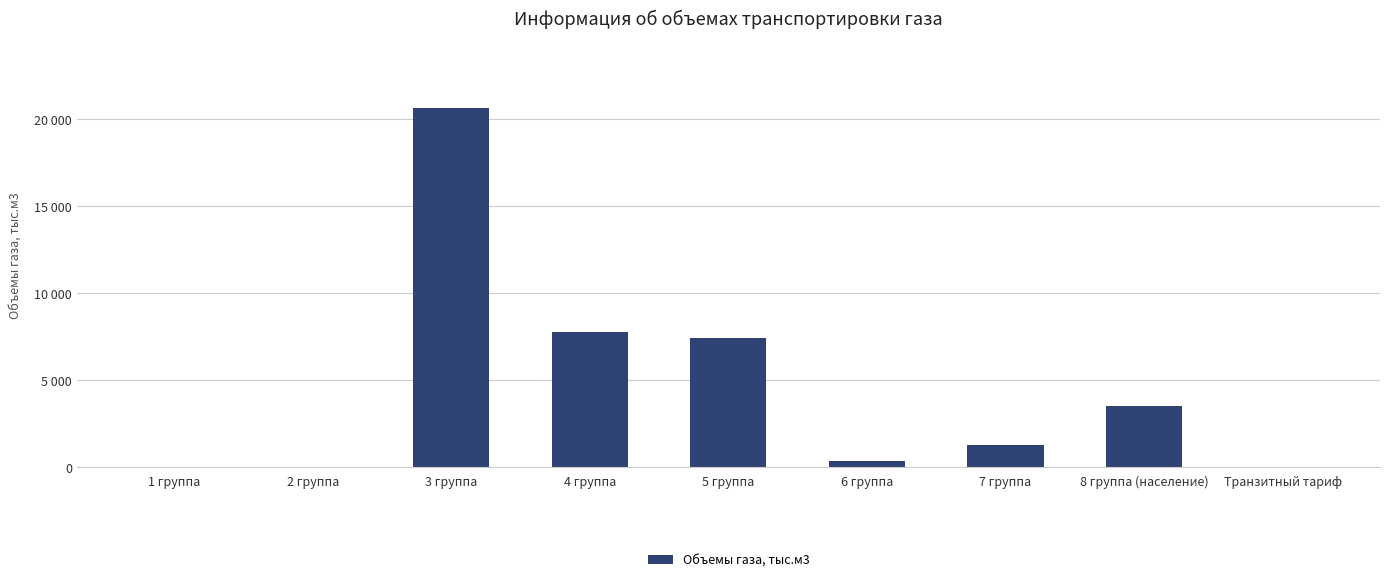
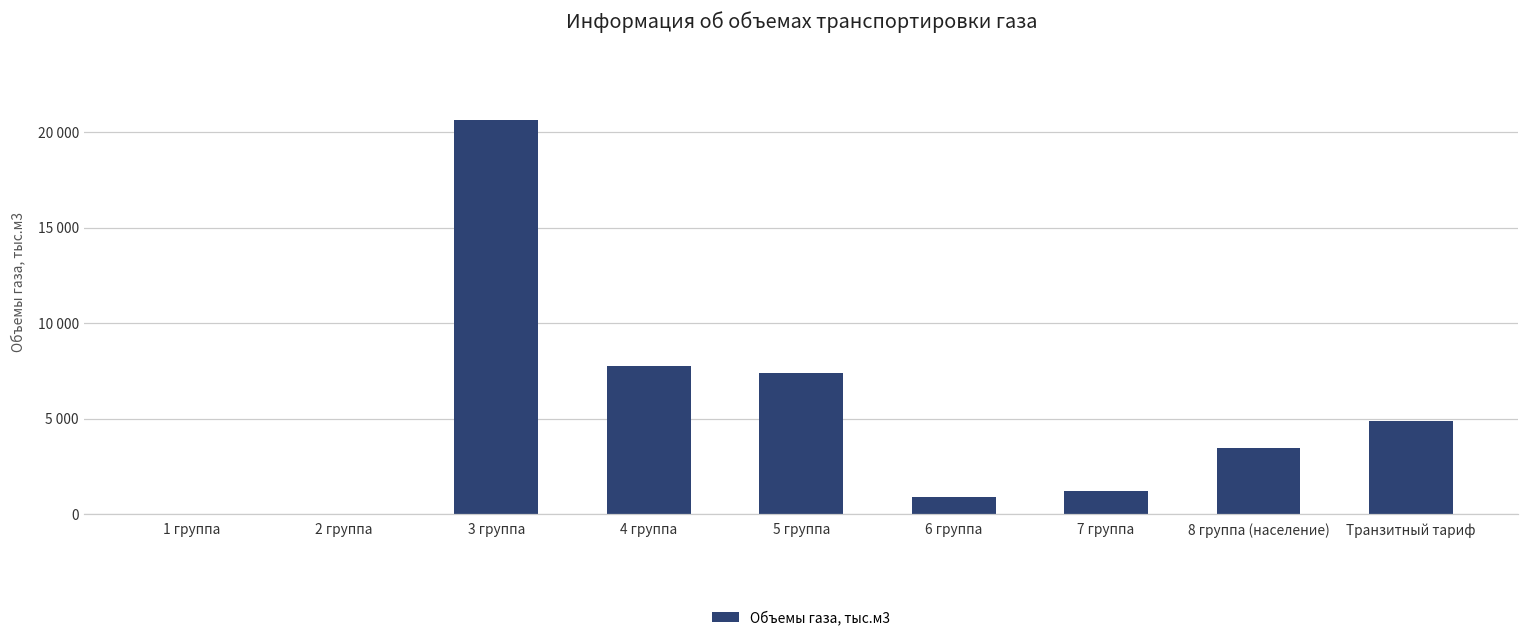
  {
    "1 группа": 0,
    "2 группа": 0,
    "3 группа": 20600,
    "4 группа": 7800,
    "5 группа": 7400,
-   "6 группа": 300,
+   "6 группа": 900,
    "7 группа": 1200,
    "8 группа (население)": 3500,
-   "Транзитный тариф": 0
+   "Транзитный тариф": 4900
  }
